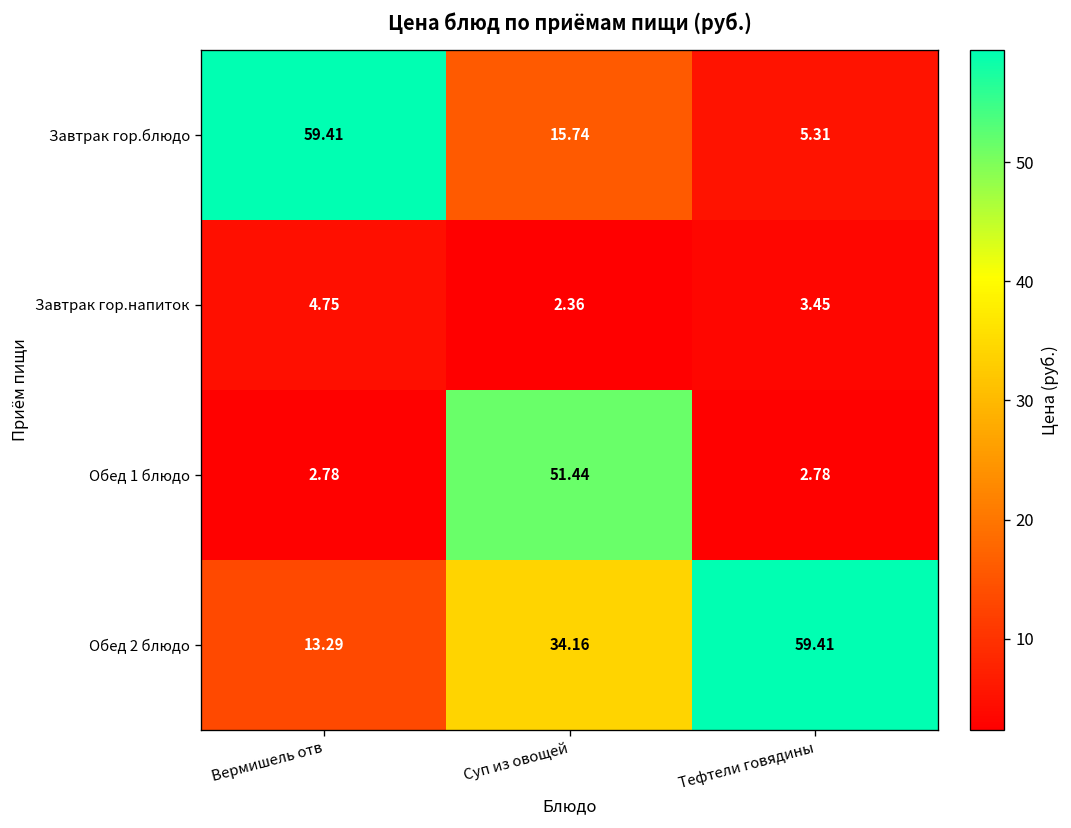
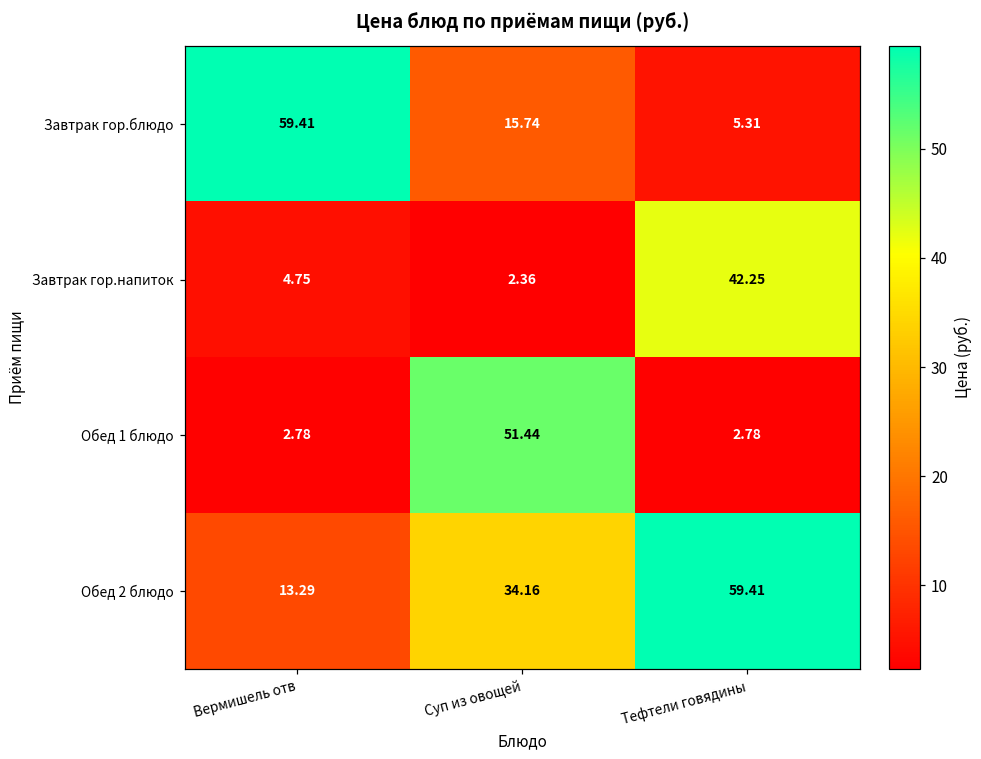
  {
    "Завтрак гор.блюдо": {
      "Вермишель отв": 59.41,
      "Суп из овощей": 15.74,
      "Тефтели говядины": 5.31
    },
    "Завтрак гор.напиток": {
      "Вермишель отв": 4.75,
      "Суп из овощей": 2.36,
-     "Тефтели говядины": 3.45
+     "Тефтели говядины": 42.25
    },
    "Обед 1 блюдо": {
      "Вермишель отв": 2.78,
      "Суп из овощей": 51.44,
      "Тефтели говядины": 2.78
    },
    "Обед 2 блюдо": {
      "Вермишель отв": 13.29,
      "Суп из овощей": 34.16,
      "Тефтели говядины": 59.41
    }
  }
